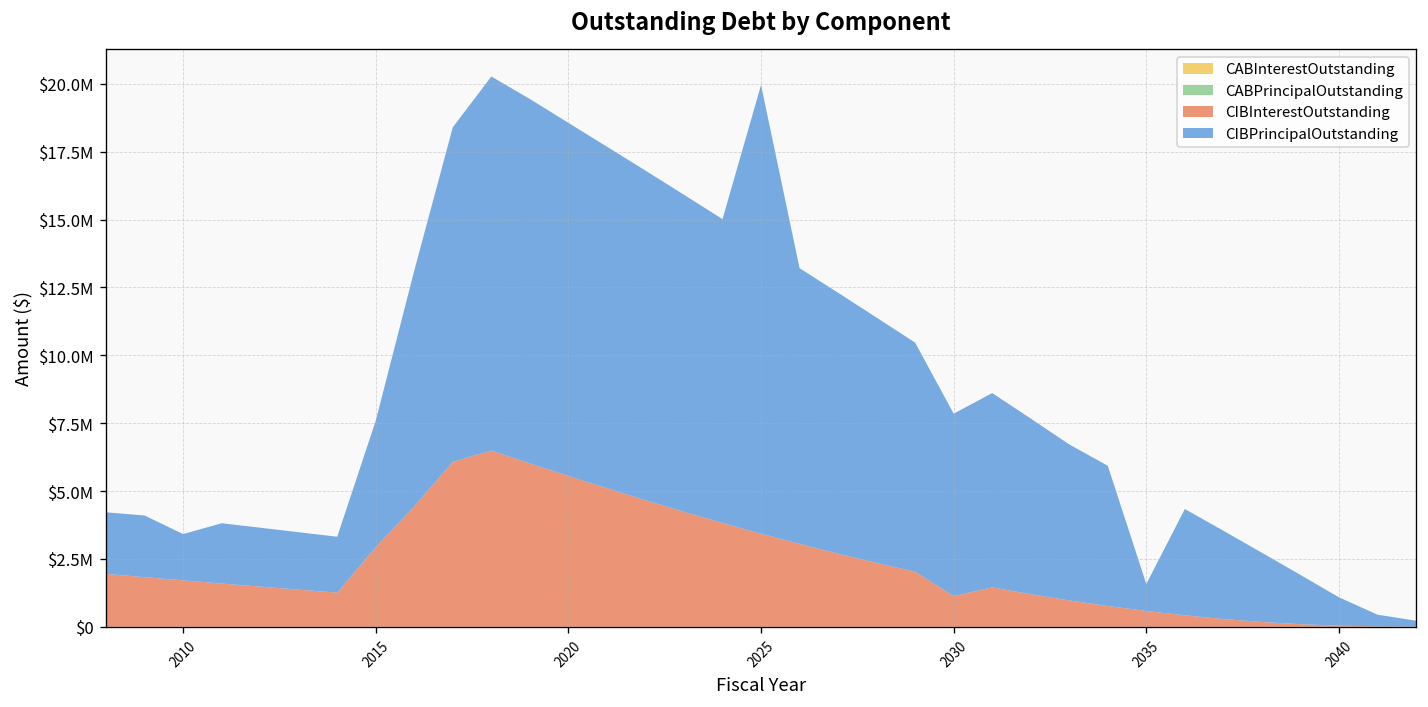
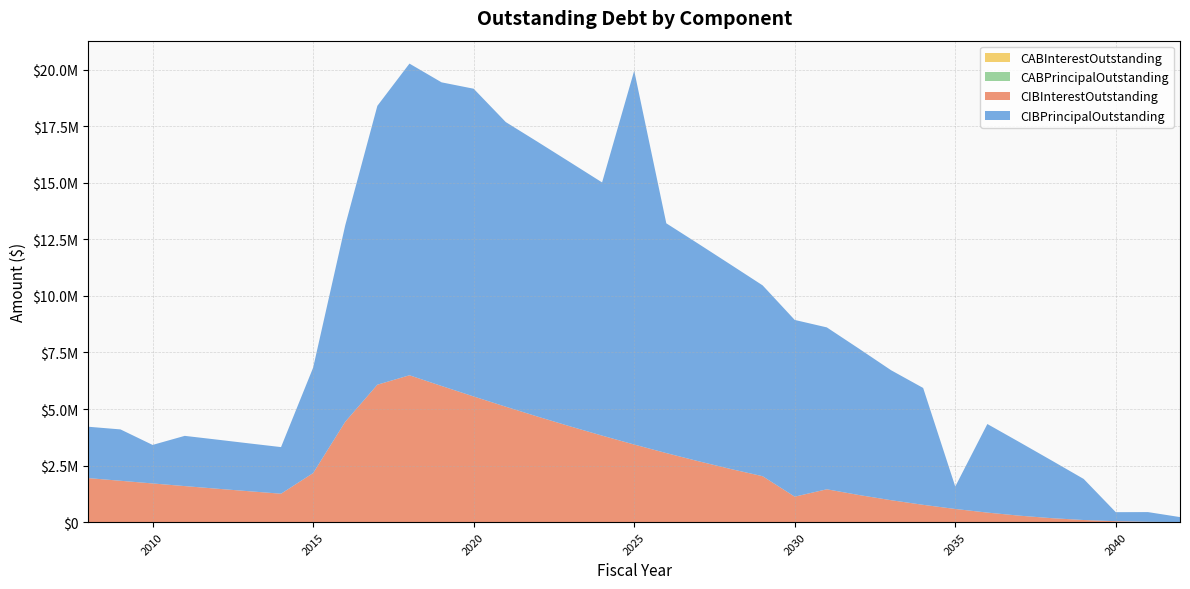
  {
    "CABPrincipalOutstanding": {
      "2010": "$0",
      "2015": "$0",
      "2020": "$0",
      "2025": "$0",
      "2030": "$0",
      "2035": "$0"
    },
    "CIBInterestOutstanding": {
      "2010": "$1700000",
-     "2015": "$2900000",
+     "2015": "$2200000",
      "2020": "$5600000",
      "2025": "$3400000",
      "2030": "$1100000",
      "2035": "$600000"
    },
    "CIBPrincipalOutstanding": {
      "2010": "$1700000",
      "2015": "$4700000",
-     "2020": "$13000000",
+     "2020": "$13600000",
      "2025": "$16500000",
-     "2030": "$6700000",
+     "2030": "$7800000",
      "2035": "$1000000",
-     "2040": "$1000000"
+     "2040": "$400000"
    }
  }
